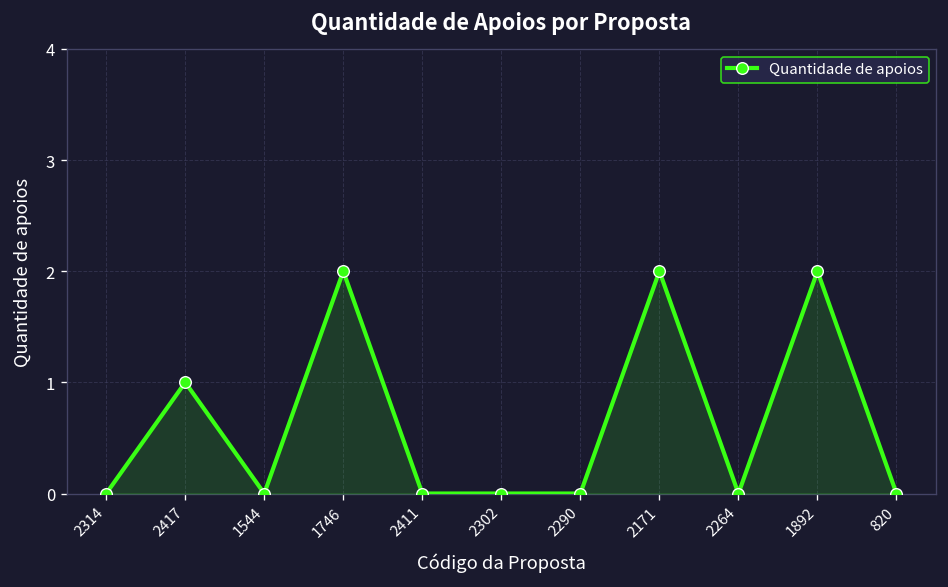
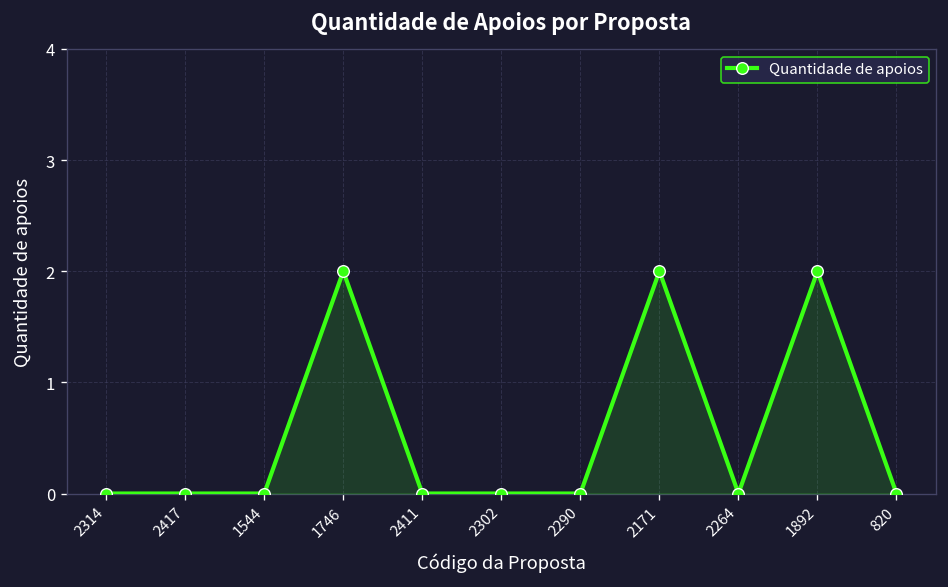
  {
    "2314": 0,
-   "2417": 1,
+   "2417": 0,
    "1544": 0,
    "1746": 2,
    "2411": 0,
    "2302": 0,
    "2290": 0,
    "2171": 2,
    "2264": 0,
    "1892": 2,
    "820": 0
  }
